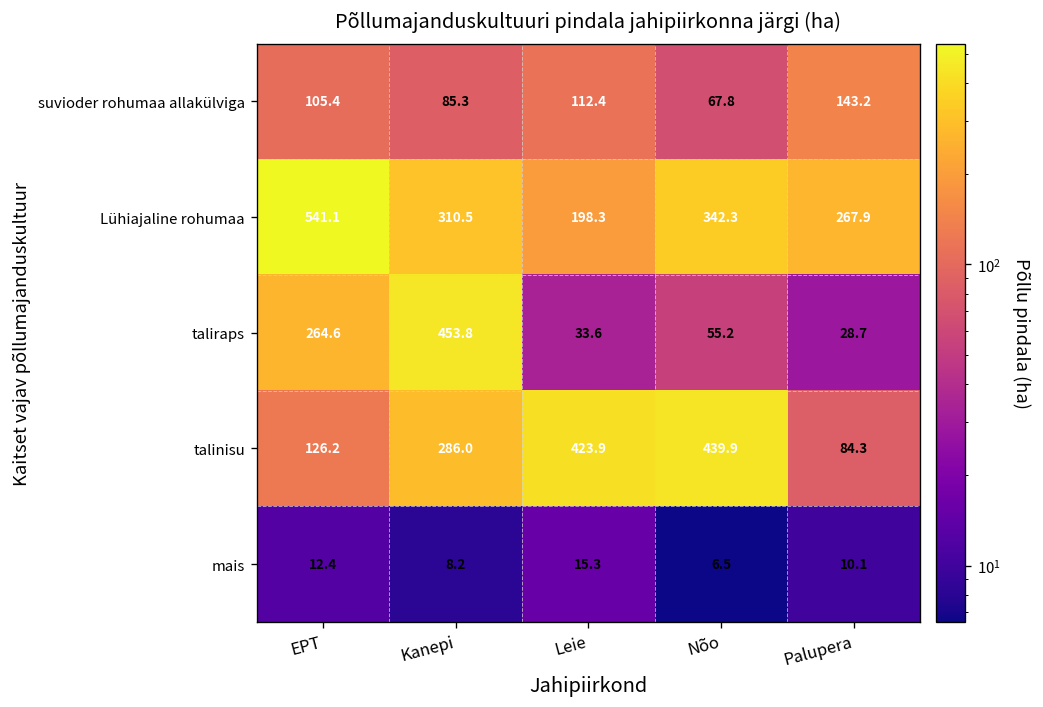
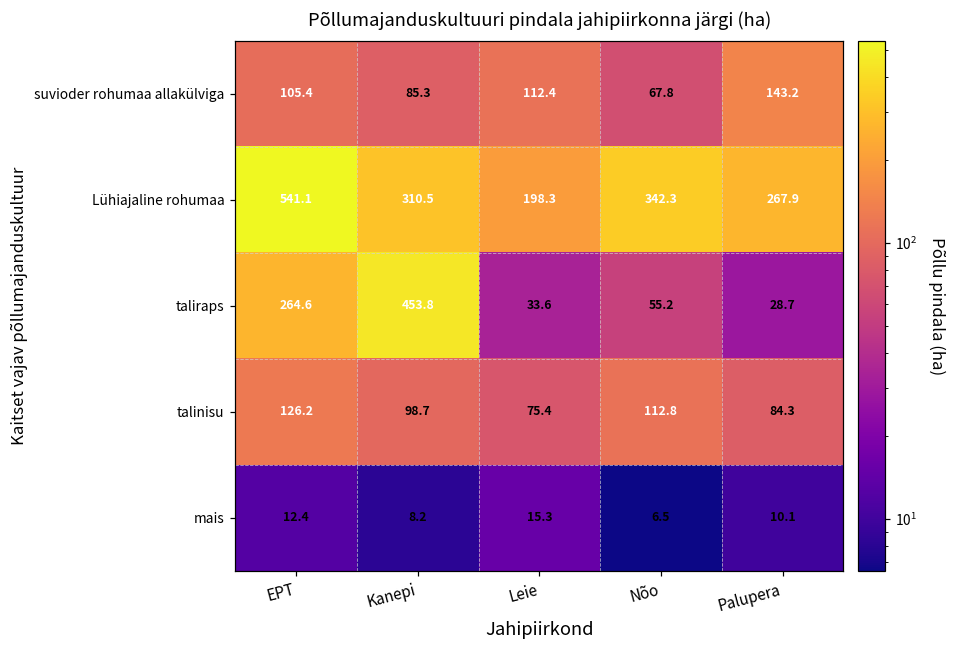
  {
    "suvioder rohumaa allakülviga": {
      "EPT": 105.4,
      "Kanepi": 85.3,
      "Leie": 112.4,
      "Nõo": 67.8,
      "Palupera": 143.2
    },
    "Lühiajaline rohumaa": {
      "EPT": 541.1,
      "Kanepi": 310.5,
      "Leie": 198.3,
      "Nõo": 342.3,
      "Palupera": 267.9
    },
    "taliraps": {
      "EPT": 264.6,
      "Kanepi": 453.8,
      "Leie": 33.6,
      "Nõo": 55.2,
      "Palupera": 28.7
    },
    "talinisu": {
      "EPT": 126.2,
-     "Kanepi": 286.0,
-     "Leie": 423.9,
-     "Nõo": 439.9,
+     "Kanepi": 98.7,
+     "Leie": 75.4,
+     "Nõo": 112.8,
      "Palupera": 84.3
    },
    "mais": {
      "EPT": 12.4,
      "Kanepi": 8.2,
      "Leie": 15.3,
      "Nõo": 6.5,
      "Palupera": 10.1
    }
  }
